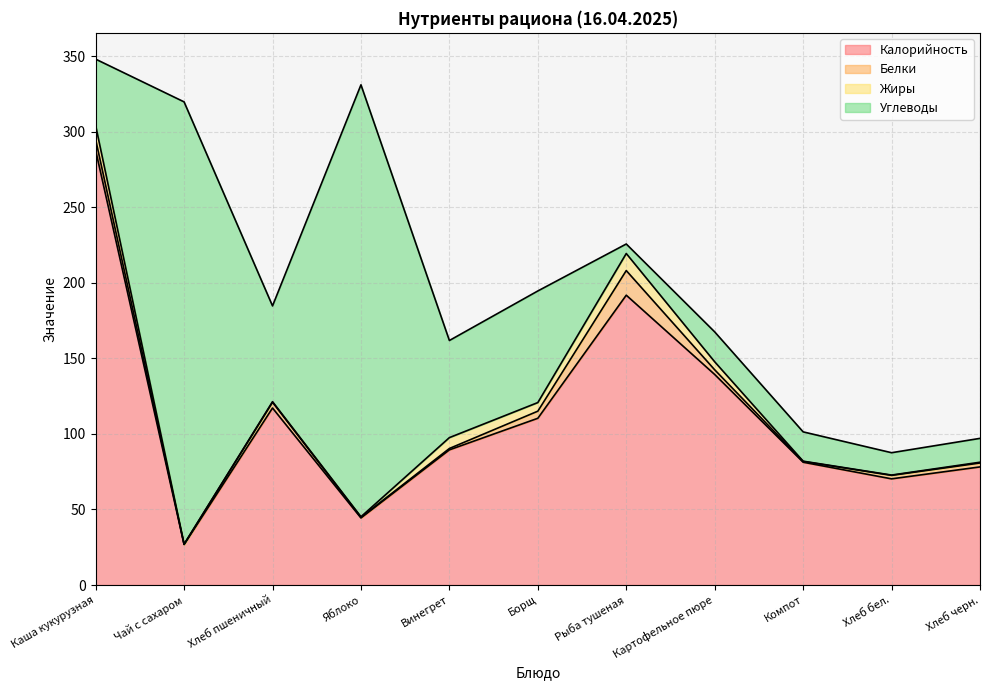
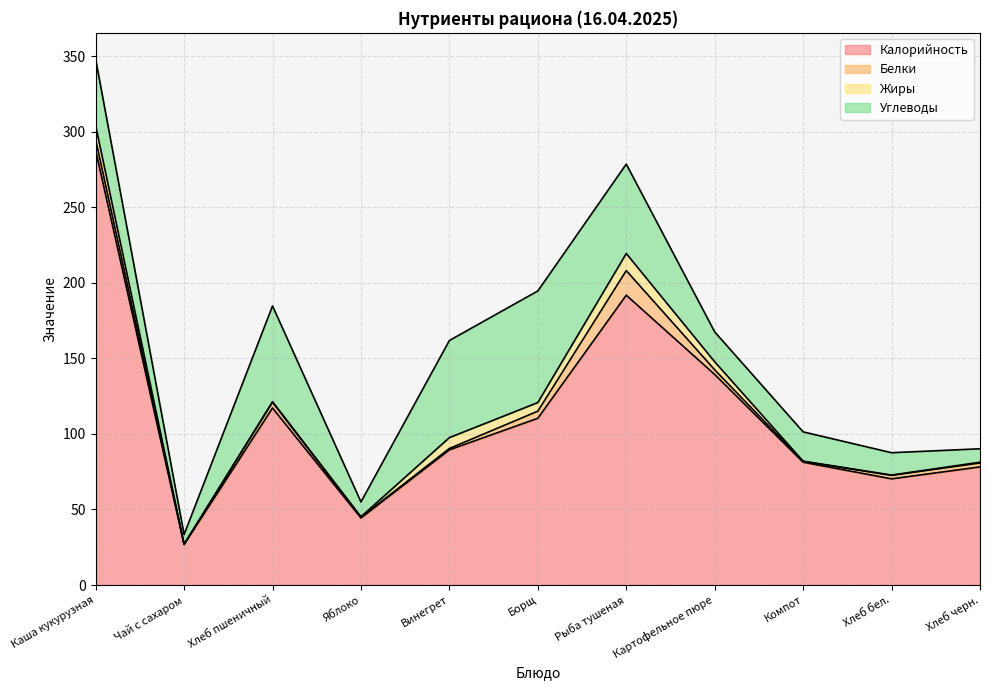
  {
    "Углеводы": {
      "Каша кукурузная": 44,
-     "Чай с сахаром": 293,
+     "Чай с сахаром": 6,
      "Хлеб пшеничный": 63,
-     "Яблоко": 286,
+     "Яблоко": 10,
      "Винегрет": 64,
      "Борщ": 74,
-     "Рыба тушеная": 6,
+     "Рыба тушеная": 59,
      "Картофельное пюре": 20,
      "Компот": 19,
      "Хлеб бел.": 15,
-     "Хлеб черн.": 16
+     "Хлеб черн.": 9
    }
  }
